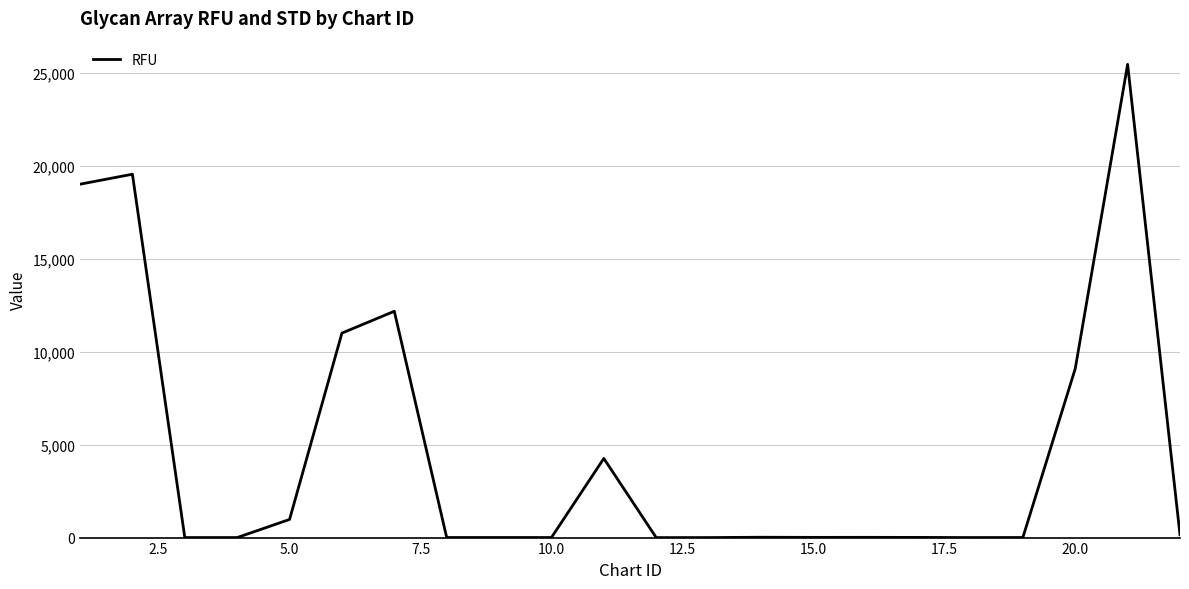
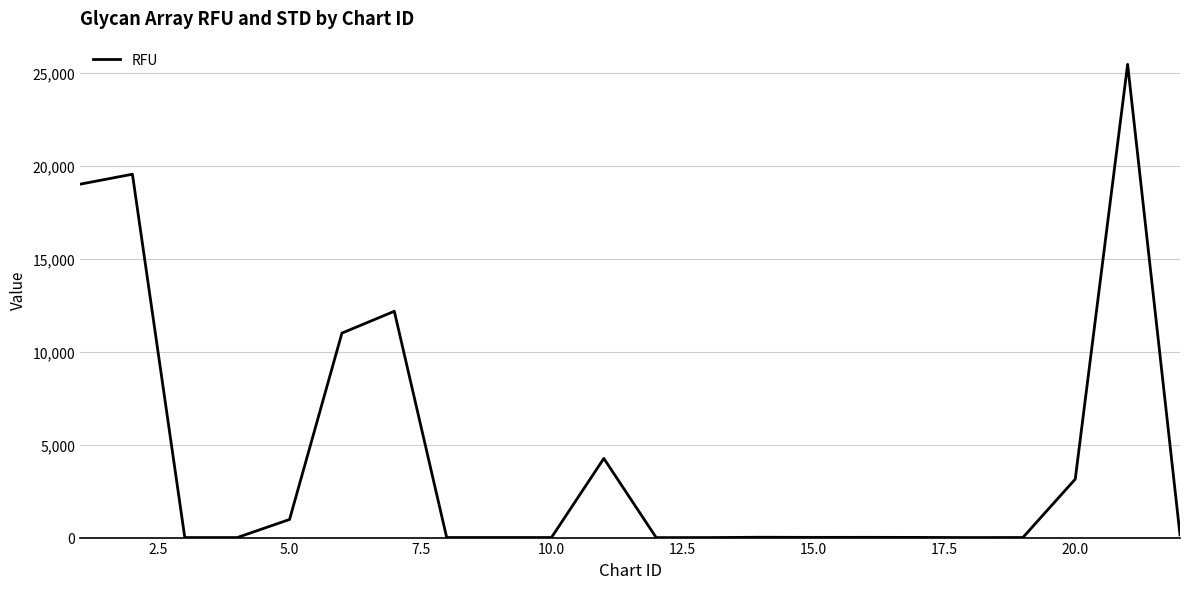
  {
    "5.0": "1,000",
    "10.0": "0",
    "15.0": "0",
-   "20.0": "9,100"
+   "20.0": "3,100"
  }
